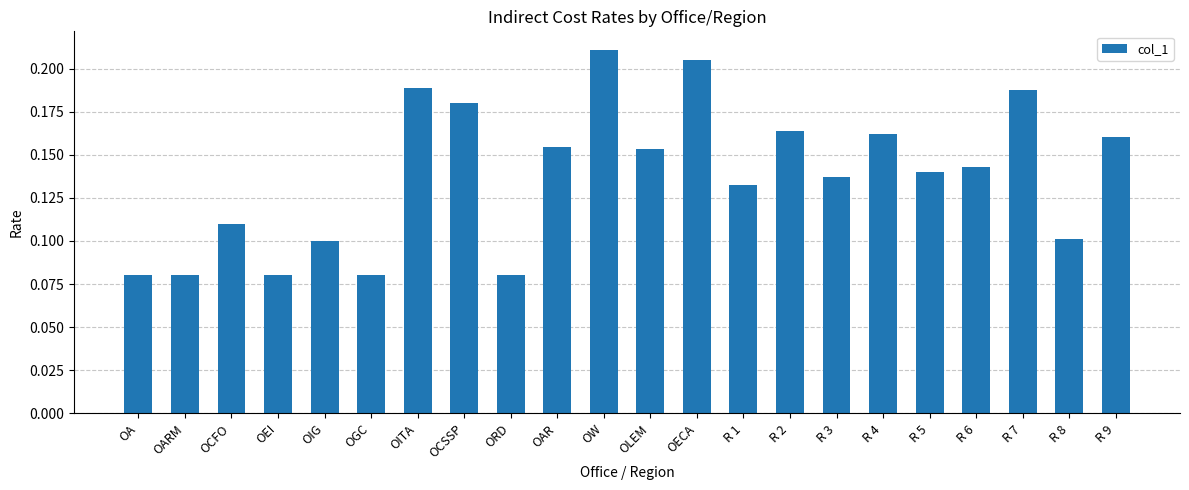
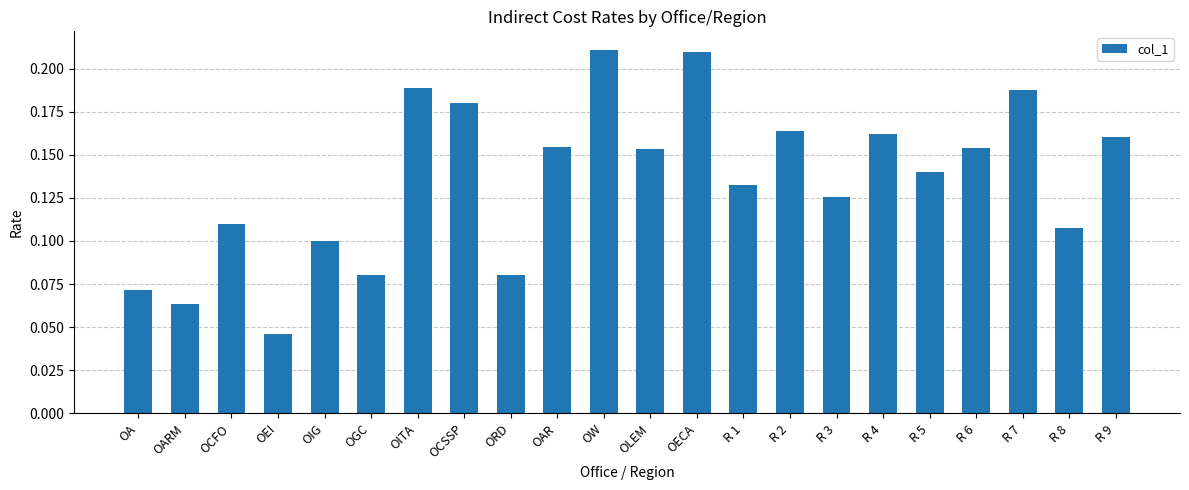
  {
-   "OA": 0.081,
-   "OARM": 0.081,
+   "OA": 0.072,
+   "OARM": 0.064,
    "OCFO": 0.110,
-   "OEI": 0.081,
+   "OEI": 0.046,
    "OIG": 0.100,
    "OGC": 0.081,
    "OITA": 0.189,
    "OCSSP": 0.180,
    "ORD": 0.080,
    "OAR": 0.154,
    "OW": 0.211,
    "OLEM": 0.153,
-   "OECA": 0.205,
+   "OECA": 0.210,
    "R 1": 0.132,
    "R 2": 0.164,
-   "R 3": 0.137,
+   "R 3": 0.126,
    "R 4": 0.162,
    "R 5": 0.140,
-   "R 6": 0.143,
+   "R 6": 0.154,
    "R 7": 0.188,
-   "R 8": 0.101,
+   "R 8": 0.107,
    "R 9": 0.160
  }
